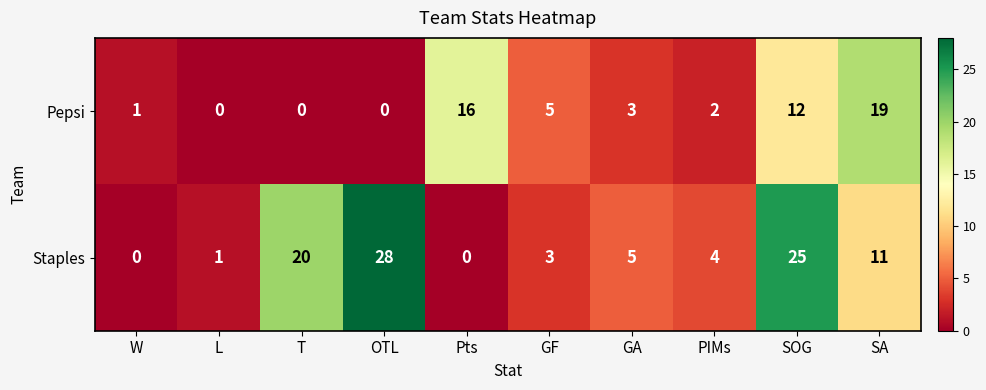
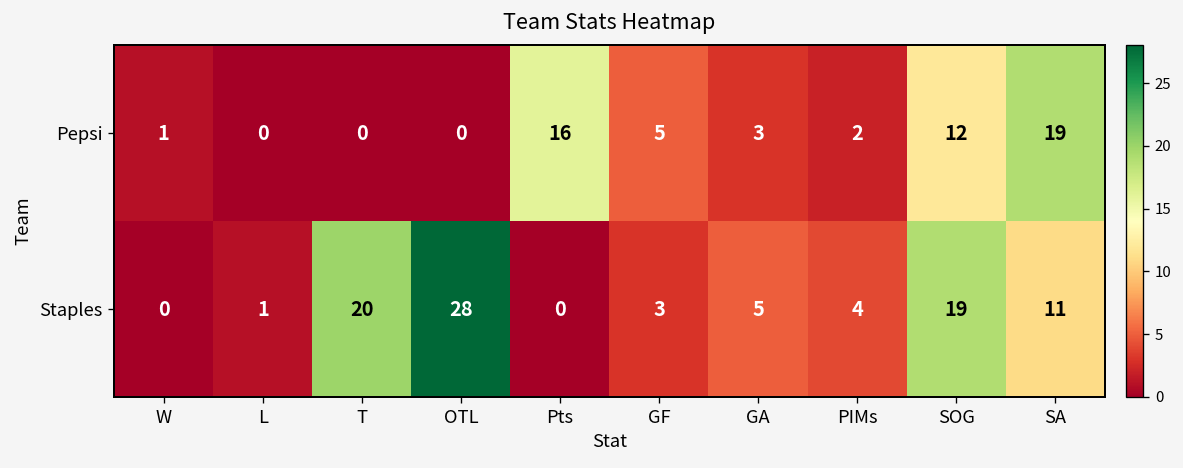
  {
    "Pepsi": {
      "W": 1,
      "L": 0,
      "T": 0,
      "OTL": 0,
      "Pts": 16,
      "GF": 5,
      "GA": 3,
      "PIMs": 2,
      "SOG": 12,
      "SA": 19
    },
    "Staples": {
      "W": 0,
      "L": 1,
      "T": 20,
      "OTL": 28,
      "Pts": 0,
      "GF": 3,
      "GA": 5,
      "PIMs": 4,
-     "SOG": 25,
+     "SOG": 19,
      "SA": 11
    }
  }
